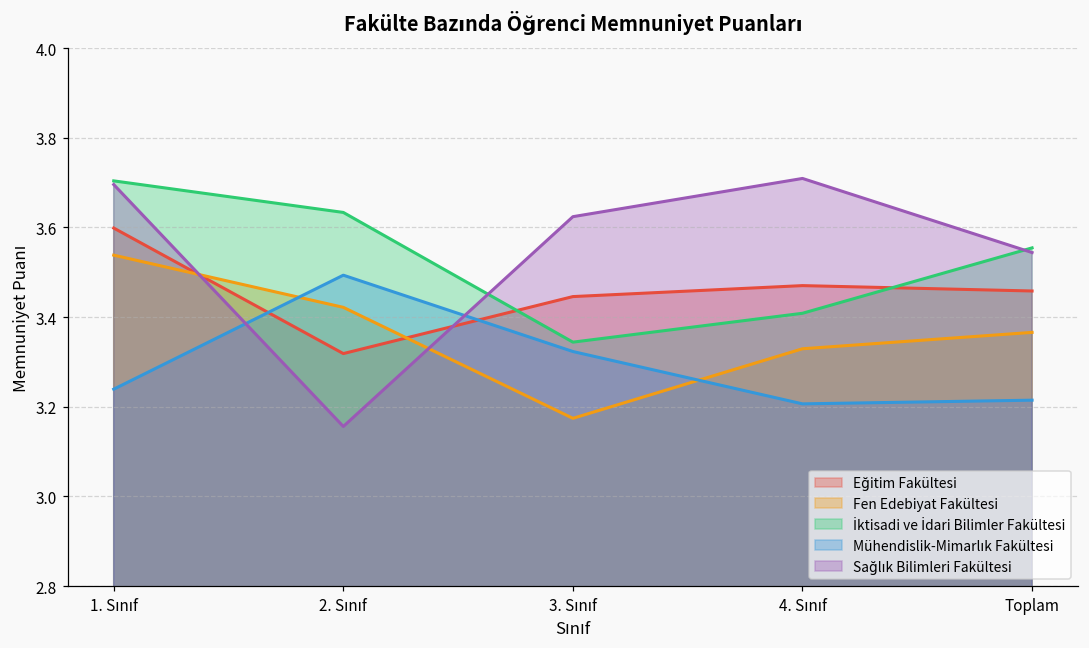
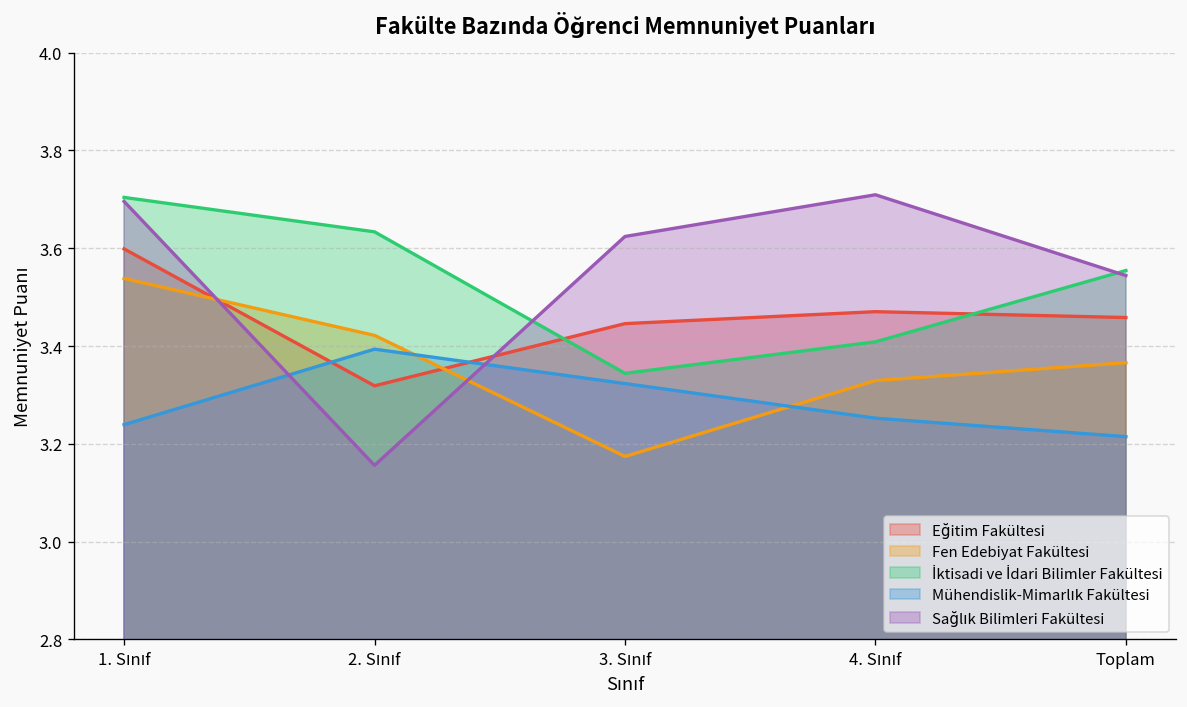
  {
    "İktisadi ve İdari Bilimler Fakültesi": {
      "1. Sınıf": 3.70,
      "2. Sınıf": 3.63,
      "3. Sınıf": 3.34,
      "4. Sınıf": 3.41,
      "Toplam": 3.55
    },
    "Mühendislik-Mimarlık Fakültesi": {
      "1. Sınıf": 3.24,
-     "2. Sınıf": 3.49,
+     "2. Sınıf": 3.39,
      "3. Sınıf": 3.32,
-     "4. Sınıf": 3.21,
+     "4. Sınıf": 3.25,
      "Toplam": 3.21
    },
    "Sağlık Bilimleri Fakültesi": {
      "1. Sınıf": 3.70,
      "2. Sınıf": 3.16,
      "3. Sınıf": 3.62,
      "4. Sınıf": 3.71,
      "Toplam": 3.54
    }
  }
